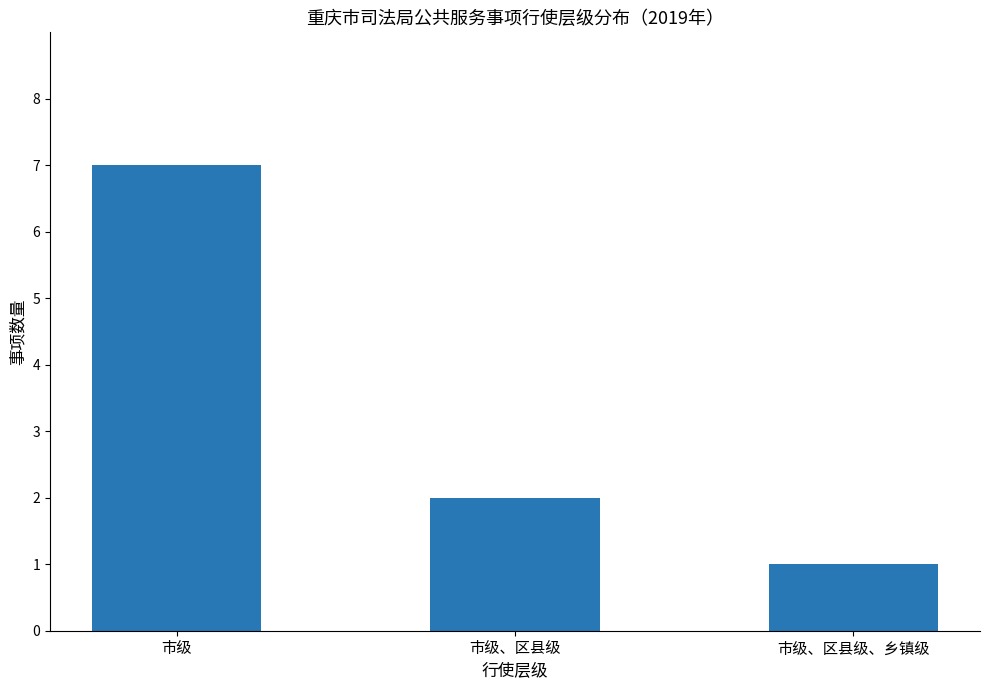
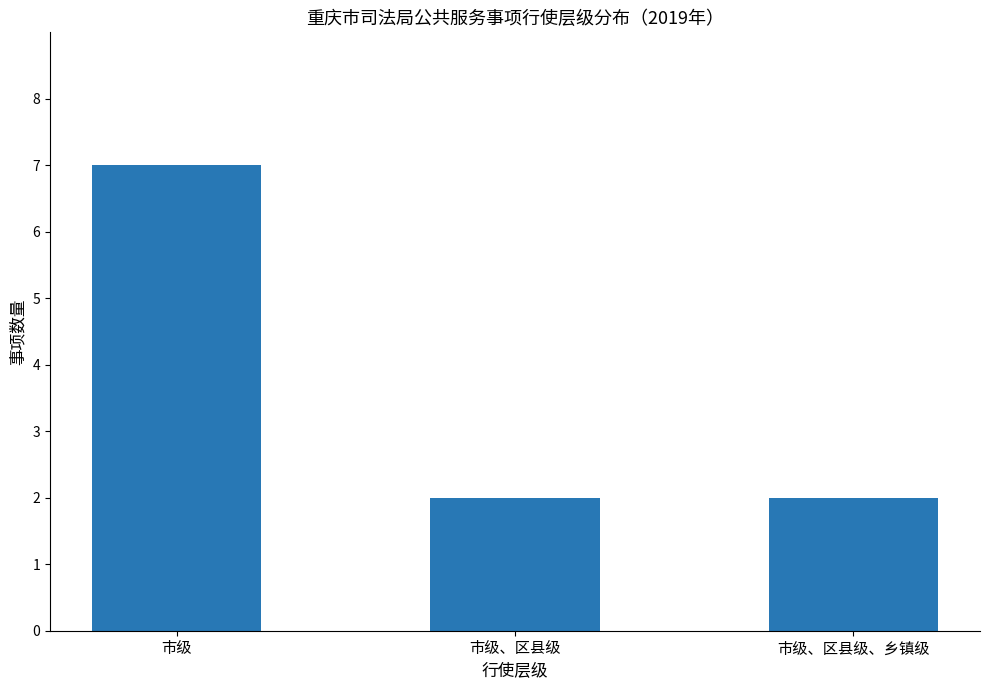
  {
    "市级": 7,
    "市级、区县级": 2,
-   "市级、区县级、乡镇级": 1
+   "市级、区县级、乡镇级": 2
  }
